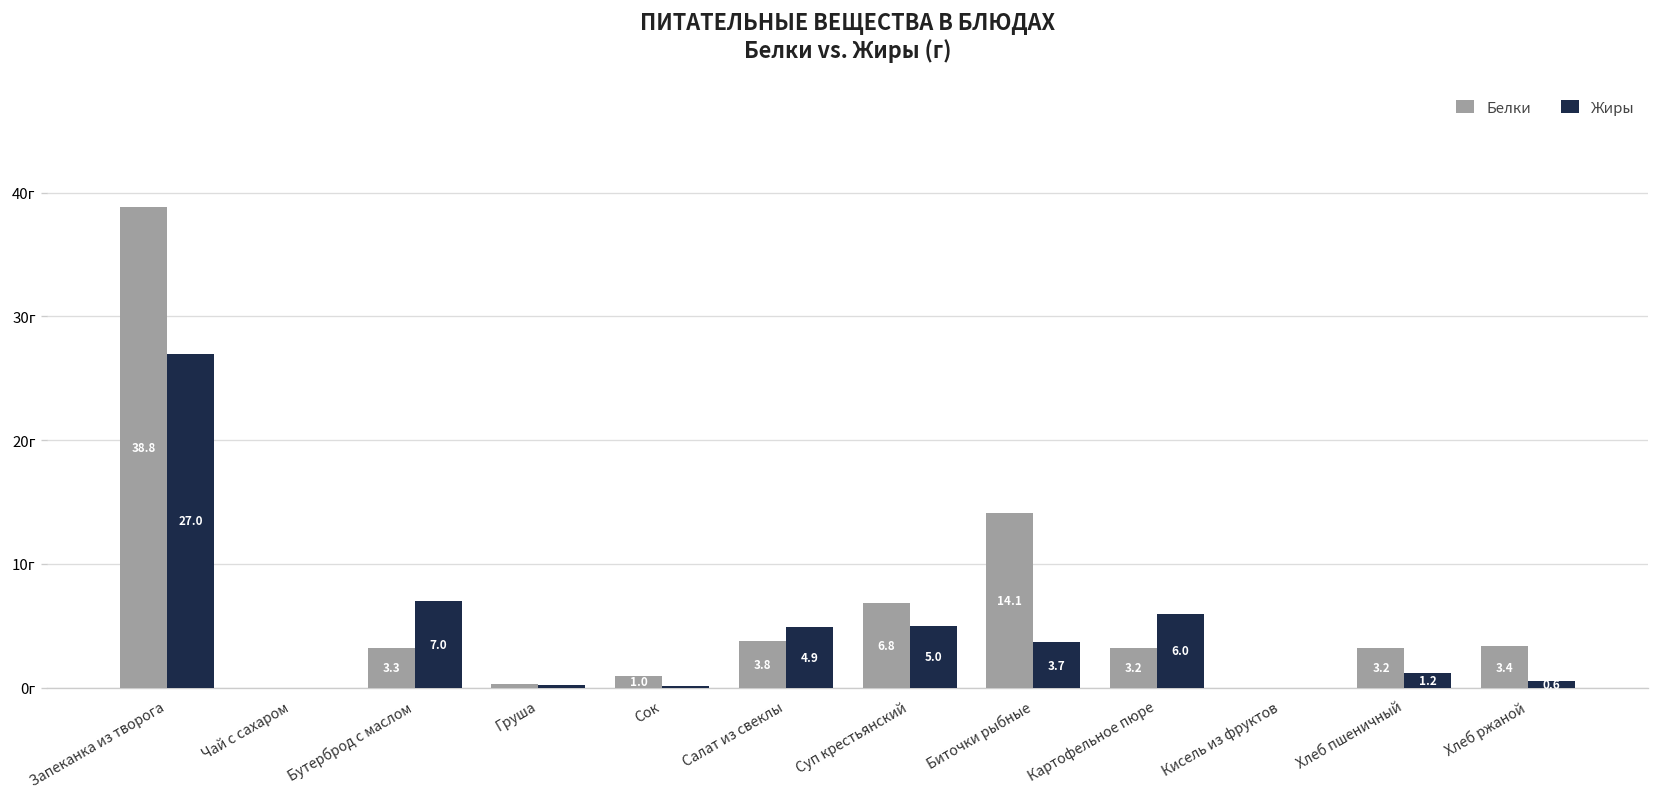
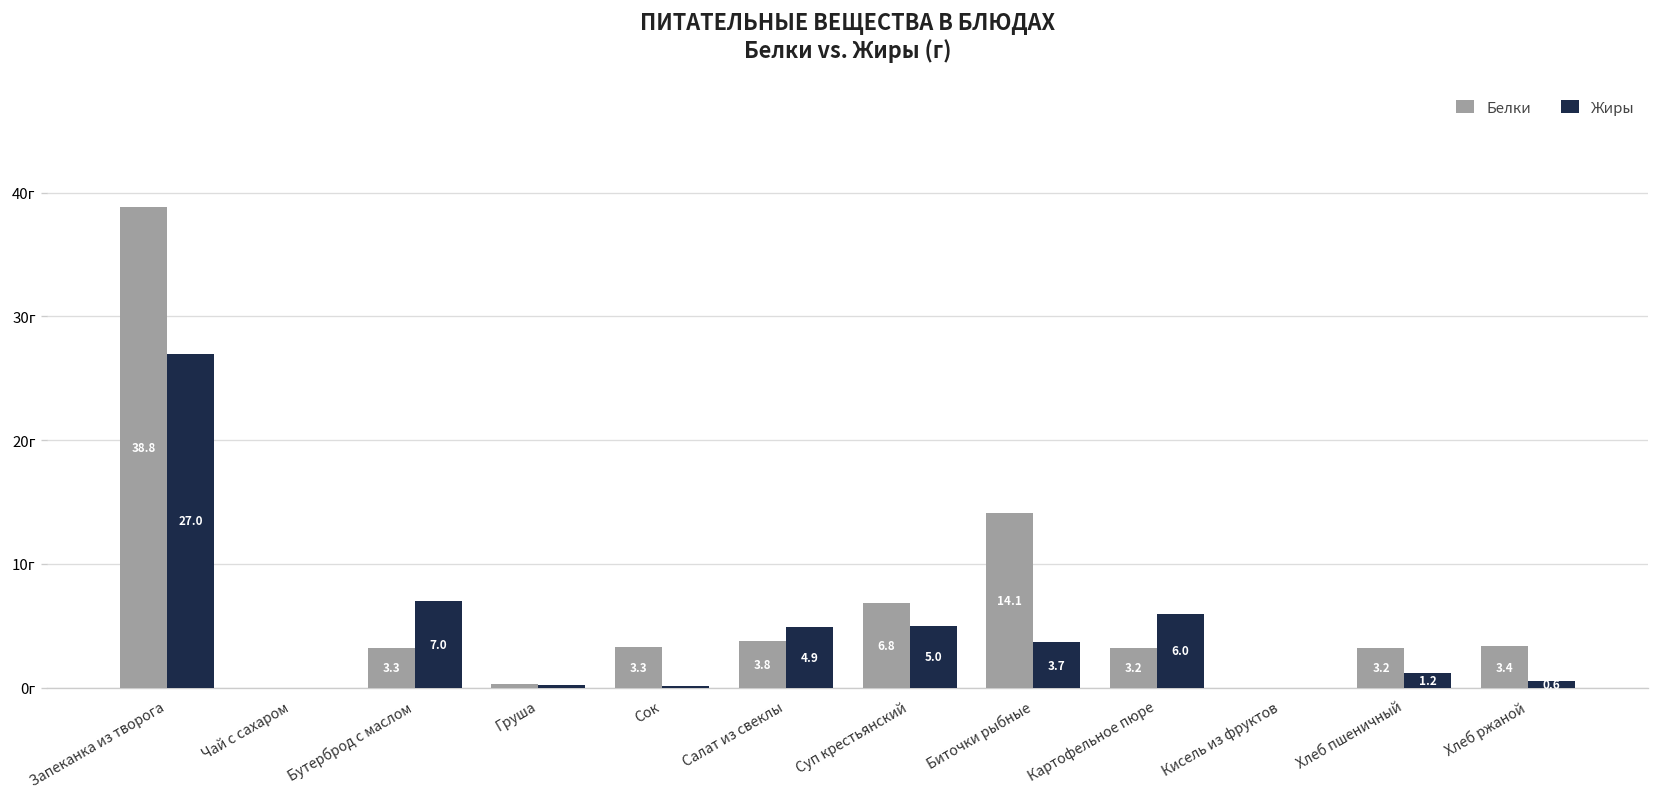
  {
    "Белки": {
      "Запеканка из творога": 38.8,
      "Бутерброд с маслом": 3.3,
-     "Сок": 1.0,
+     "Сок": 3.3,
      "Салат из свеклы": 3.8,
      "Суп крестьянский": 6.8,
      "Биточки рыбные": 14.1,
      "Картофельное пюре": 3.2,
      "Хлеб пшеничный": 3.2,
      "Хлеб ржаной": 3.4
    },
    "Жиры": {
      "Запеканка из творога": 27.0,
      "Бутерброд с маслом": 7.0,
      "Салат из свеклы": 4.9,
      "Суп крестьянский": 5.0,
      "Биточки рыбные": 3.7,
      "Картофельное пюре": 6.0,
      "Хлеб пшеничный": 1.2,
      "Хлеб ржаной": 0.6
    }
  }
